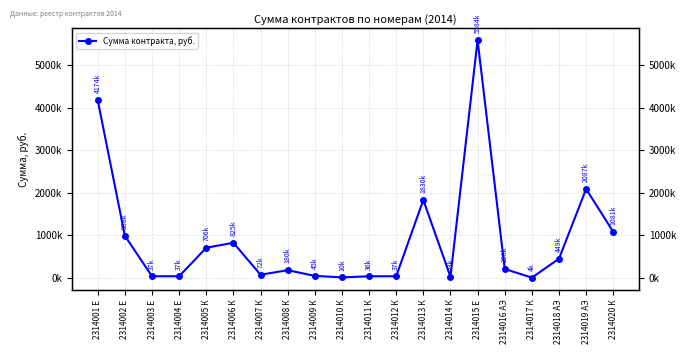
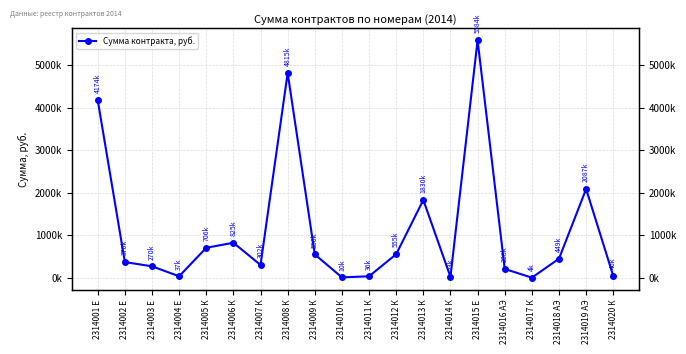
  {
    "2314001 Е": "4174k",
-   "2314002 Е": "988k",
-   "2314003 Е": "37k",
+   "2314002 Е": "370k",
+   "2314003 Е": "270k",
    "2314004 Е": "37k",
    "2314005 К": "706k",
    "2314006 К": "825k",
-   "2314007 К": "72k",
-   "2314008 К": "180k",
-   "2314009 К": "45k",
+   "2314007 К": "302k",
+   "2314008 К": "4815k",
+   "2314009 К": "550k",
    "2314010 К": "10k",
    "2314011 К": "36k",
-   "2314012 К": "37k",
+   "2314012 К": "555k",
    "2314013 К": "1830k",
    "2314014 К": "23k",
    "2314015 Е": "5584k",
    "2314016 АЭ": "208k",
    "2314017 К": "4k",
    "2314018 АЭ": "449k",
    "2314019 АЭ": "2087k",
-   "2314020 К": "1081k"
+   "2314020 К": "46k"
  }
